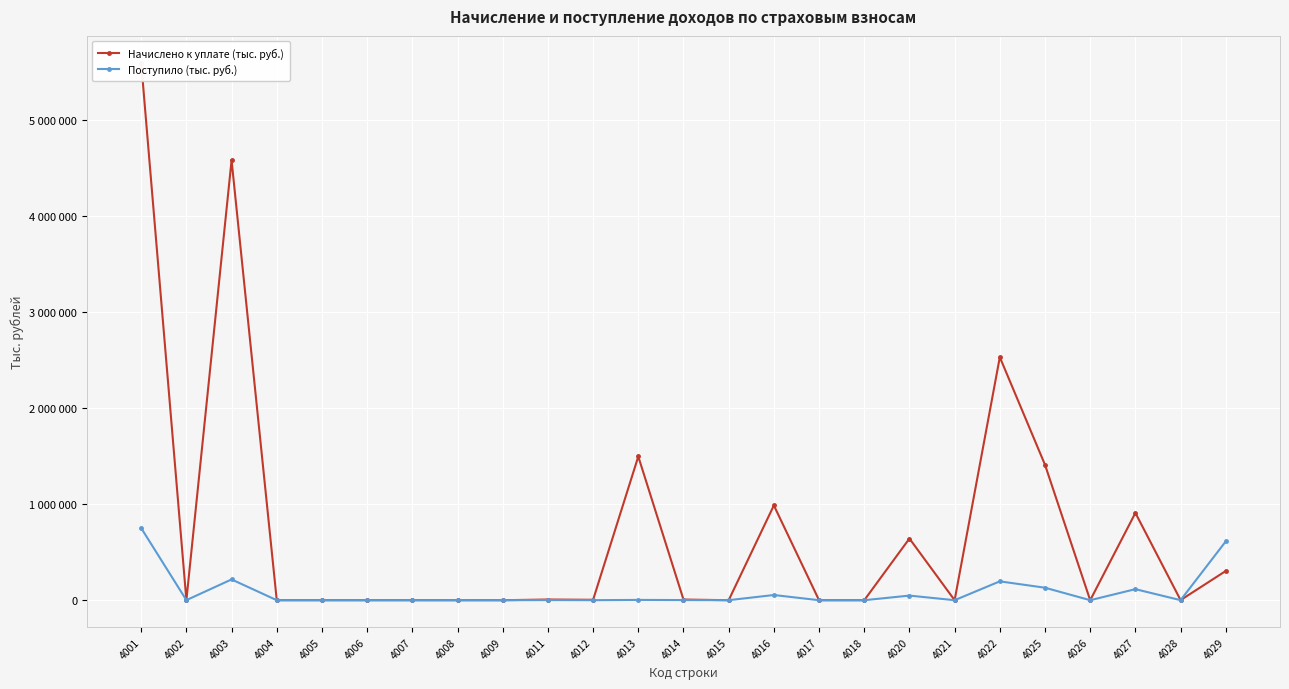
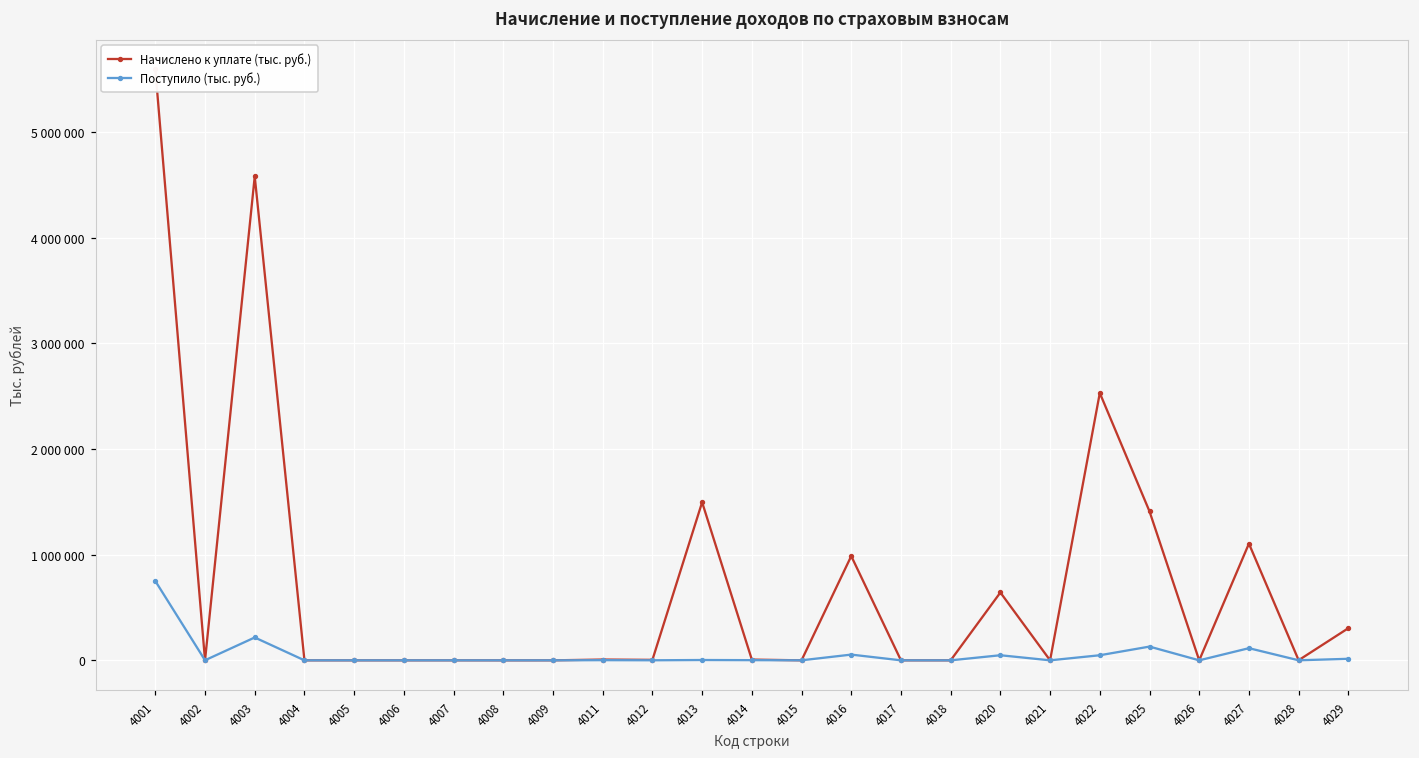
  {
    "Начислено к уплате (тыс. руб.)": {
      "4003": 4600000,
      "4013": 1500000,
      "4016": 1000000,
      "4020": 600000,
      "4022": 2500000,
      "4025": 1400000,
-     "4027": 900000,
+     "4027": 1100000,
      "4029": 300000
    },
    "Поступило (тыс. руб.)": {
      "4001": 800000,
      "4003": 200000,
      "4013": 0,
      "4016": 100000,
      "4020": 0,
-     "4022": 200000,
+     "4022": 0,
      "4025": 100000,
      "4027": 100000,
-     "4029": 600000
+     "4029": 0
    }
  }
